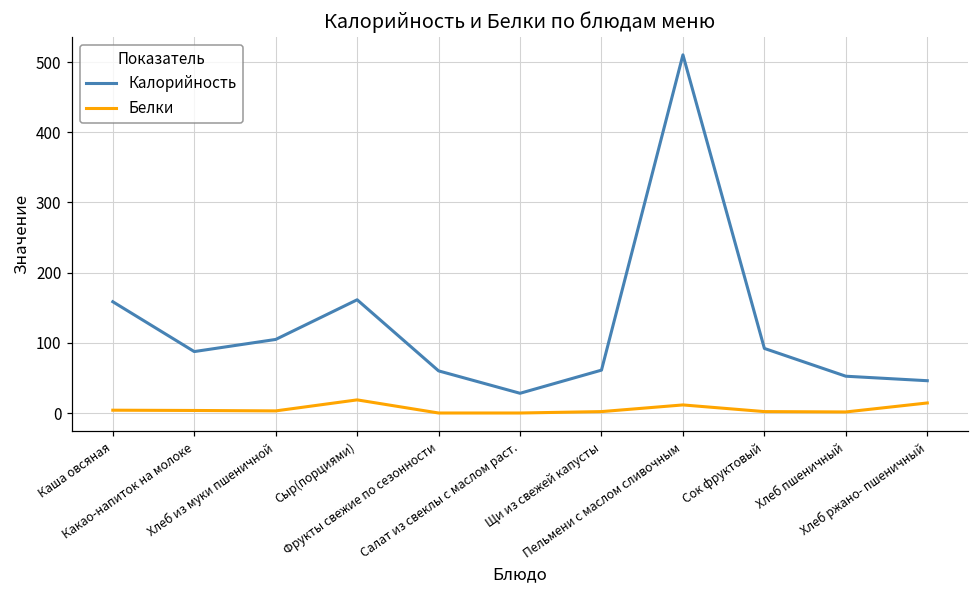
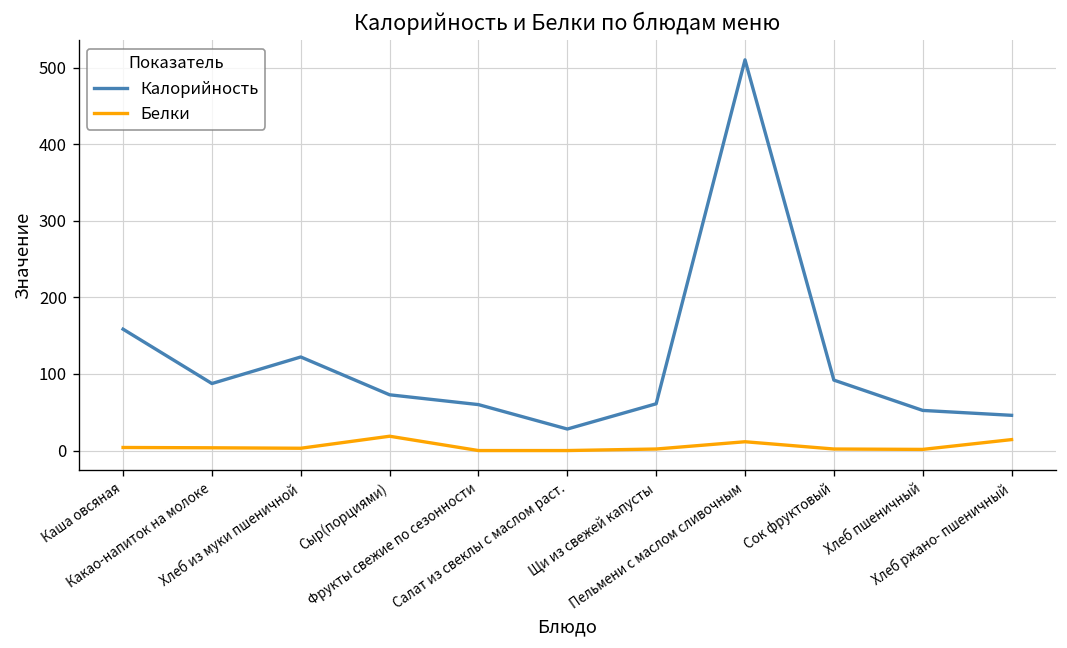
  {
    "Калорийность": {
      "Каша овсяная": 160,
      "Какао-напиток на молоке": 90,
-     "Хлеб из муки пшеничной": 100,
-     "Сыр(порциями)": 160,
+     "Хлеб из муки пшеничной": 120,
+     "Сыр(порциями)": 70,
      "Фрукты свежие по сезонности": 60,
      "Салат из свеклы с маслом раст.": 30,
      "Щи из свежей капусты": 60,
      "Пельмени с маслом сливочным": 510,
      "Сок фруктовый": 90,
      "Хлеб пшеничный": 50,
      "Хлеб ржано- пшеничный": 50
    },
    "Белки": {
      "Каша овсяная": 0,
      "Какао-напиток на молоке": 0,
      "Хлеб из муки пшеничной": 0,
      "Сыр(порциями)": 20,
      "Фрукты свежие по сезонности": 0,
      "Салат из свеклы с маслом раст.": 0,
      "Щи из свежей капусты": 0,
      "Пельмени с маслом сливочным": 10,
      "Сок фруктовый": 0,
      "Хлеб пшеничный": 0,
      "Хлеб ржано- пшеничный": 10
    }
  }
